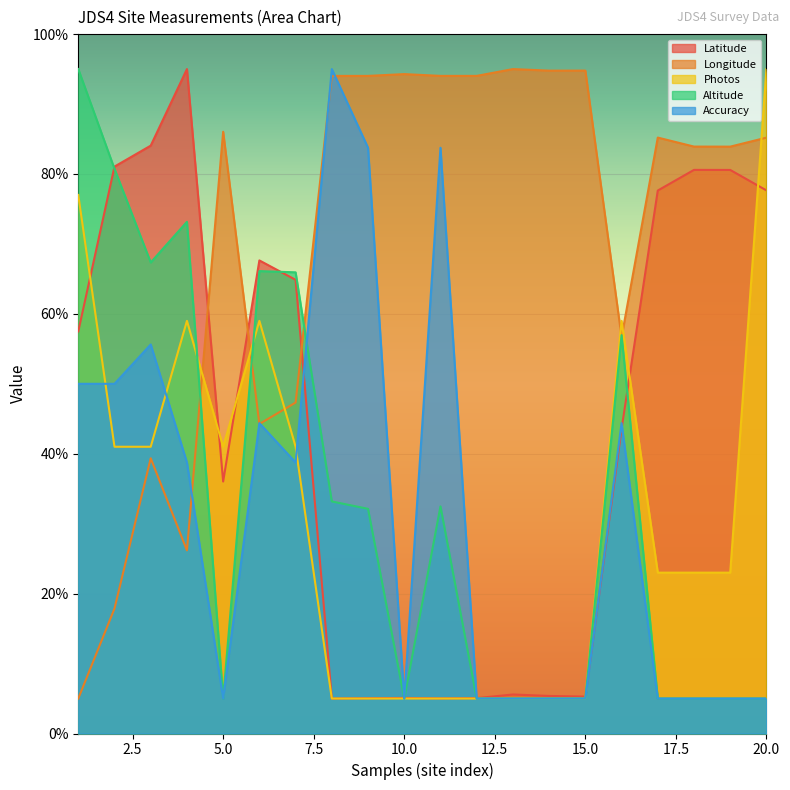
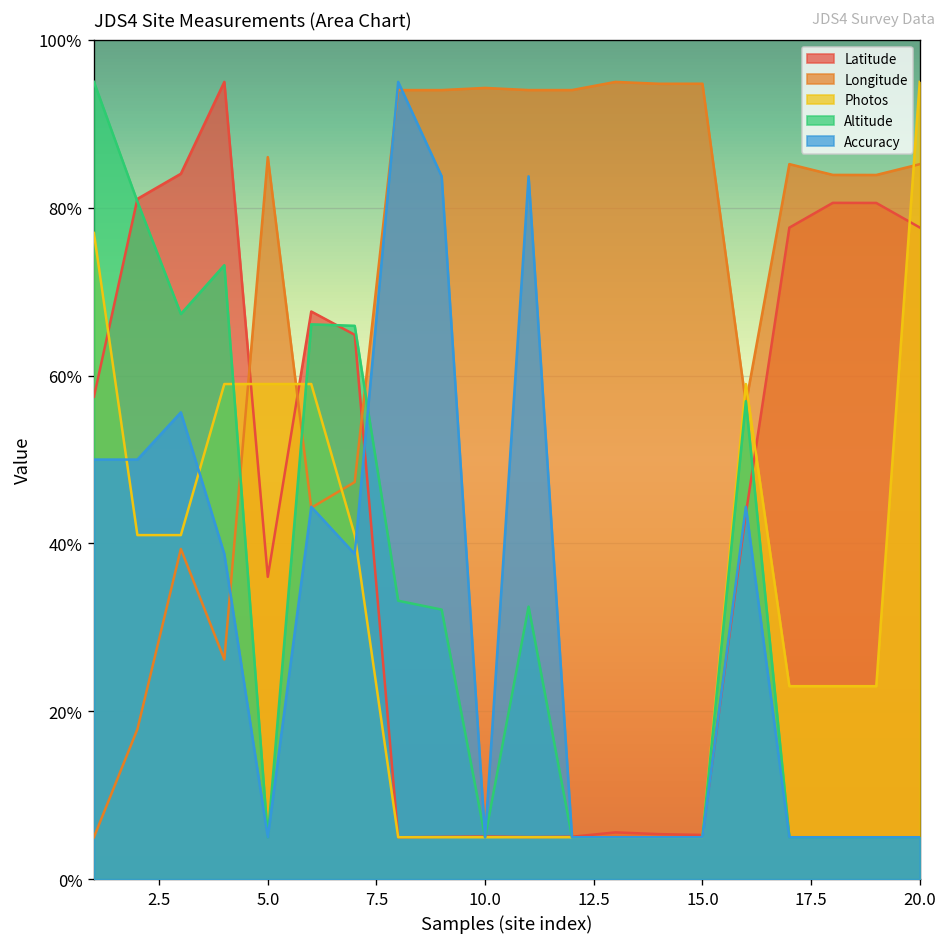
  {
    "Photos": {
-     "5.0": "41%",
+     "5.0": "59%",
      "20.0": "95%"
    }
  }
